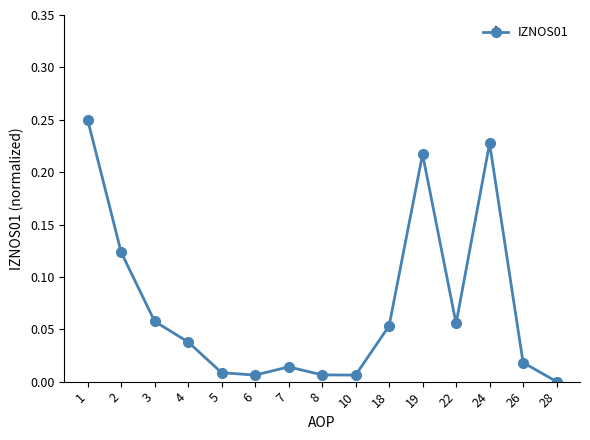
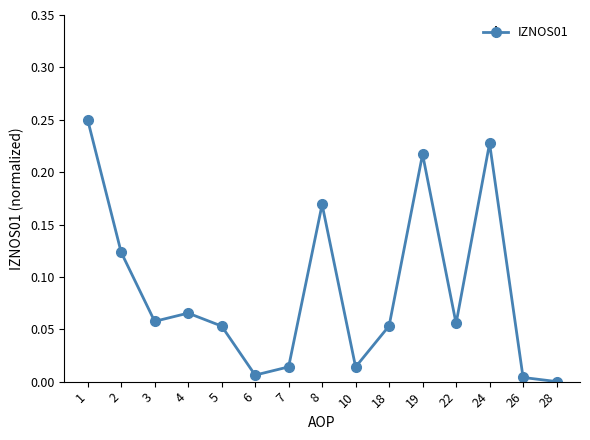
  {
    "1": 0.250,
    "2": 0.123,
    "3": 0.058,
-   "4": 0.038,
-   "5": 0.009,
+   "4": 0.065,
+   "5": 0.053,
    "6": 0.006,
    "7": 0.014,
-   "8": 0.006,
-   "10": 0.006,
+   "8": 0.169,
+   "10": 0.014,
    "18": 0.053,
    "19": 0.217,
    "22": 0.056,
    "24": 0.227,
-   "26": 0.018,
+   "26": 0.004,
    "28": 0.000
  }
